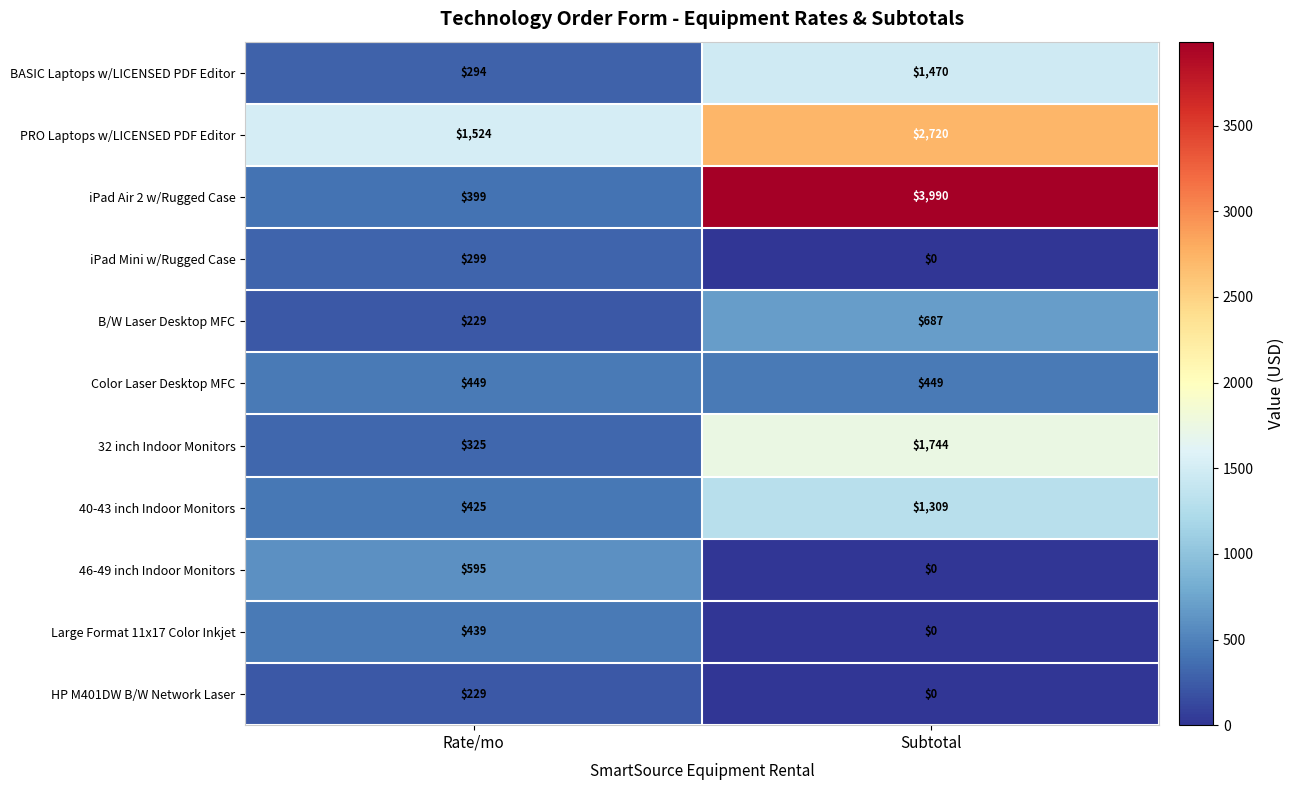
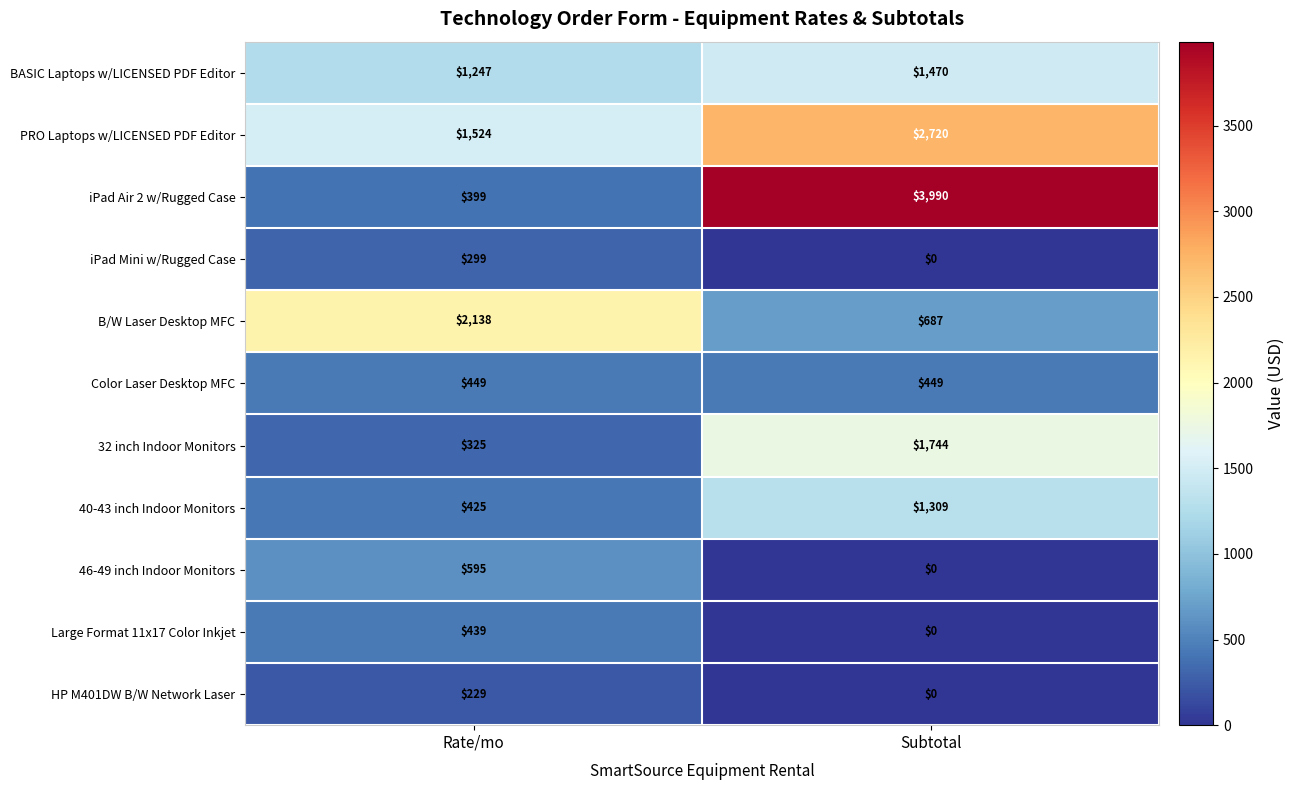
  {
    "BASIC Laptops w/LICENSED PDF Editor": {
-     "Rate/mo": "$294",
+     "Rate/mo": "$1,247",
      "Subtotal": "$1,470"
    },
    "PRO Laptops w/LICENSED PDF Editor": {
      "Rate/mo": "$1,524",
      "Subtotal": "$2,720"
    },
    "iPad Air 2 w/Rugged Case": {
      "Rate/mo": "$399",
      "Subtotal": "$3,990"
    },
    "iPad Mini w/Rugged Case": {
      "Rate/mo": "$299",
      "Subtotal": "$0"
    },
    "B/W Laser Desktop MFC": {
-     "Rate/mo": "$229",
+     "Rate/mo": "$2,138",
      "Subtotal": "$687"
    },
    "Color Laser Desktop MFC": {
      "Rate/mo": "$449",
      "Subtotal": "$449"
    },
    "32 inch Indoor Monitors": {
      "Rate/mo": "$325",
      "Subtotal": "$1,744"
    },
    "40-43 inch Indoor Monitors": {
      "Rate/mo": "$425",
      "Subtotal": "$1,309"
    },
    "46-49 inch Indoor Monitors": {
      "Rate/mo": "$595",
      "Subtotal": "$0"
    },
    "Large Format 11x17 Color Inkjet": {
      "Rate/mo": "$439",
      "Subtotal": "$0"
    },
    "HP M401DW B/W Network Laser": {
      "Rate/mo": "$229",
      "Subtotal": "$0"
    }
  }
